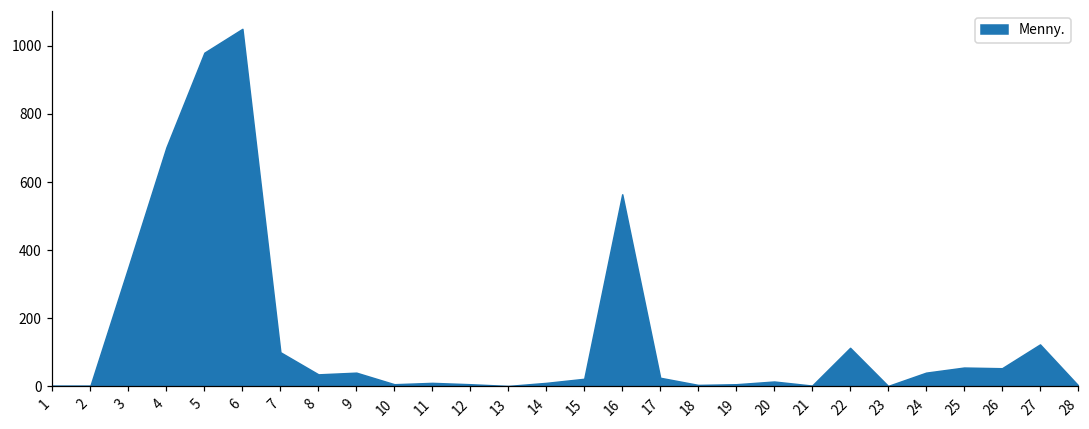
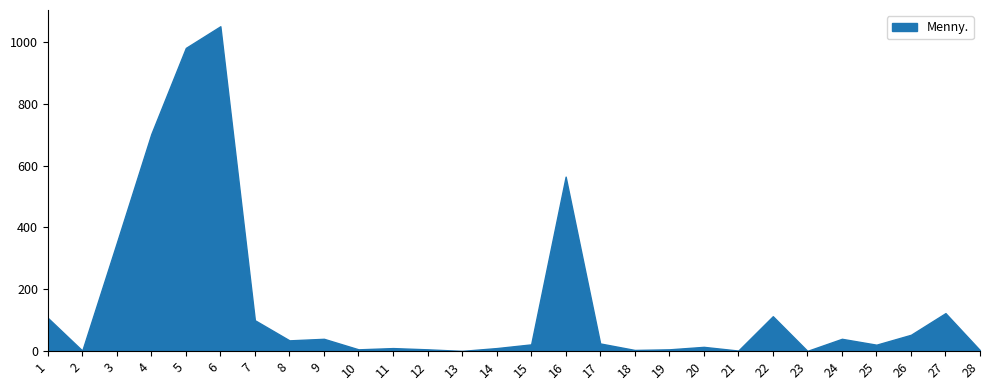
  {
-   "1": 0,
+   "1": 110,
    "3": 350,
    "4": 700,
    "5": 980,
    "6": 1050,
    "7": 100,
    "8": 40,
    "9": 40,
    "11": 10,
    "14": 10,
    "15": 20,
    "16": 560,
    "17": 30,
    "20": 10,
    "22": 110,
    "24": 40,
-   "25": 60,
+   "25": 20,
    "26": 50,
    "27": 120
  }
